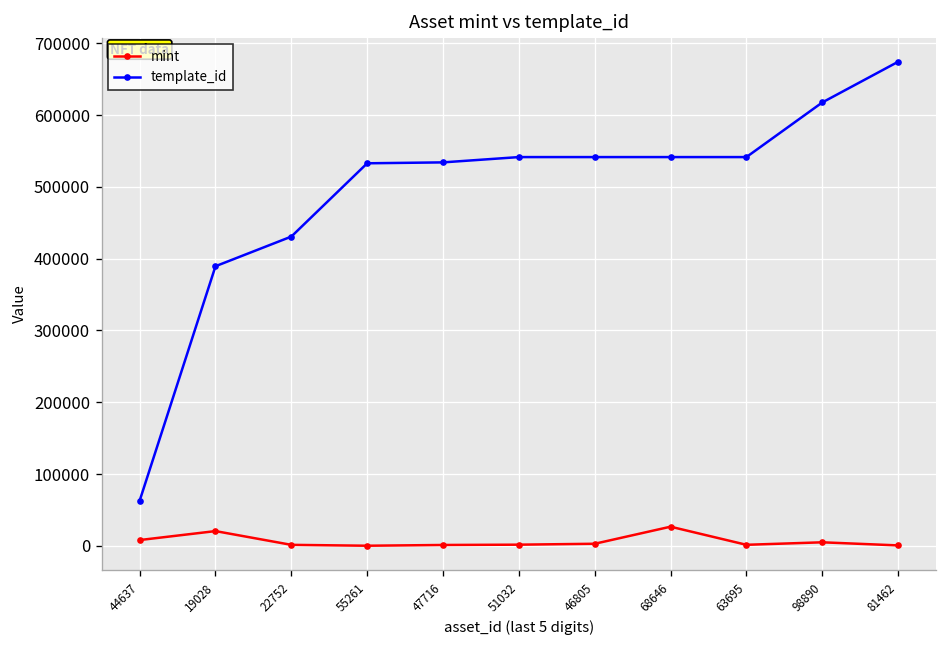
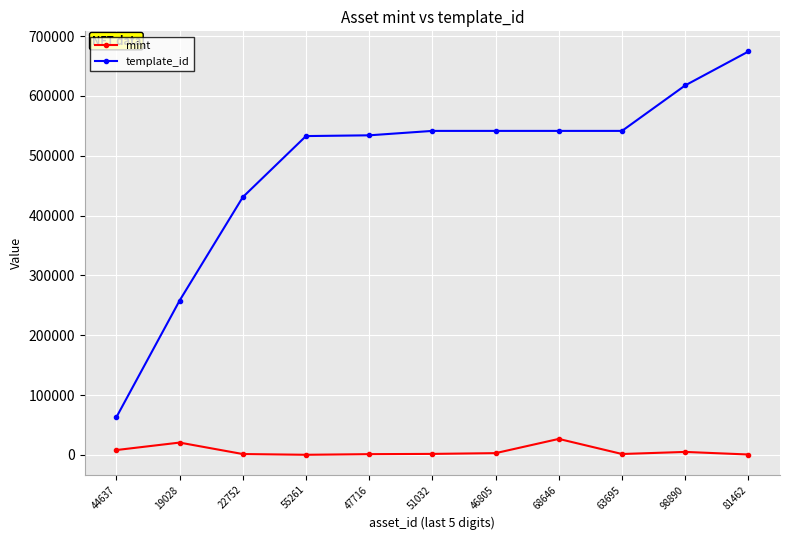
  {
    "mint": {
      "44637": 10000,
      "19028": 20000,
      "22752": 0,
      "55261": 0,
      "47716": 0,
      "51032": 0,
      "46805": 0,
      "68646": 30000,
      "63695": 0,
      "98890": 10000,
      "81462": 0
    },
    "template_id": {
      "44637": 60000,
-     "19028": 390000,
+     "19028": 260000,
      "22752": 430000,
      "55261": 530000,
      "47716": 530000,
      "51032": 540000,
      "46805": 540000,
      "68646": 540000,
      "63695": 540000,
      "98890": 620000,
      "81462": 670000
    }
  }
